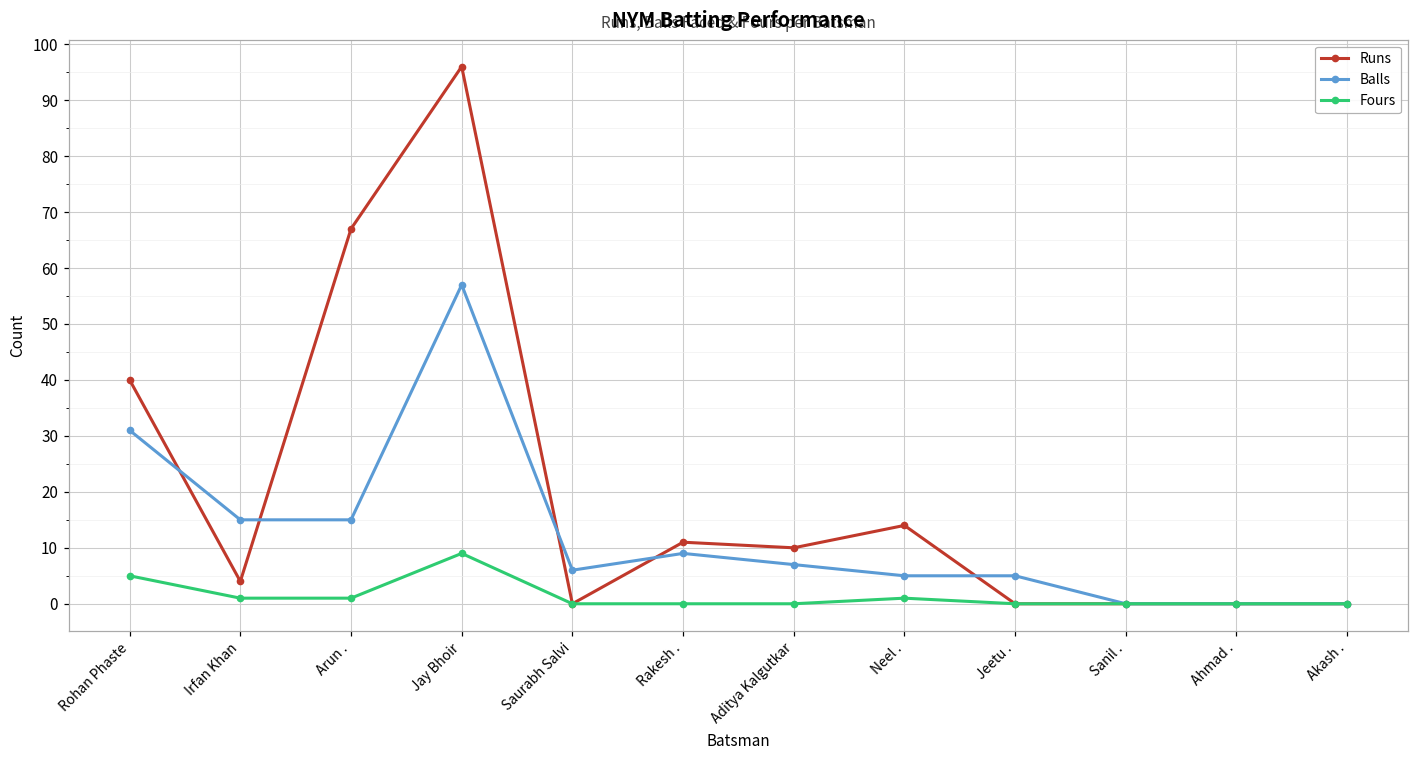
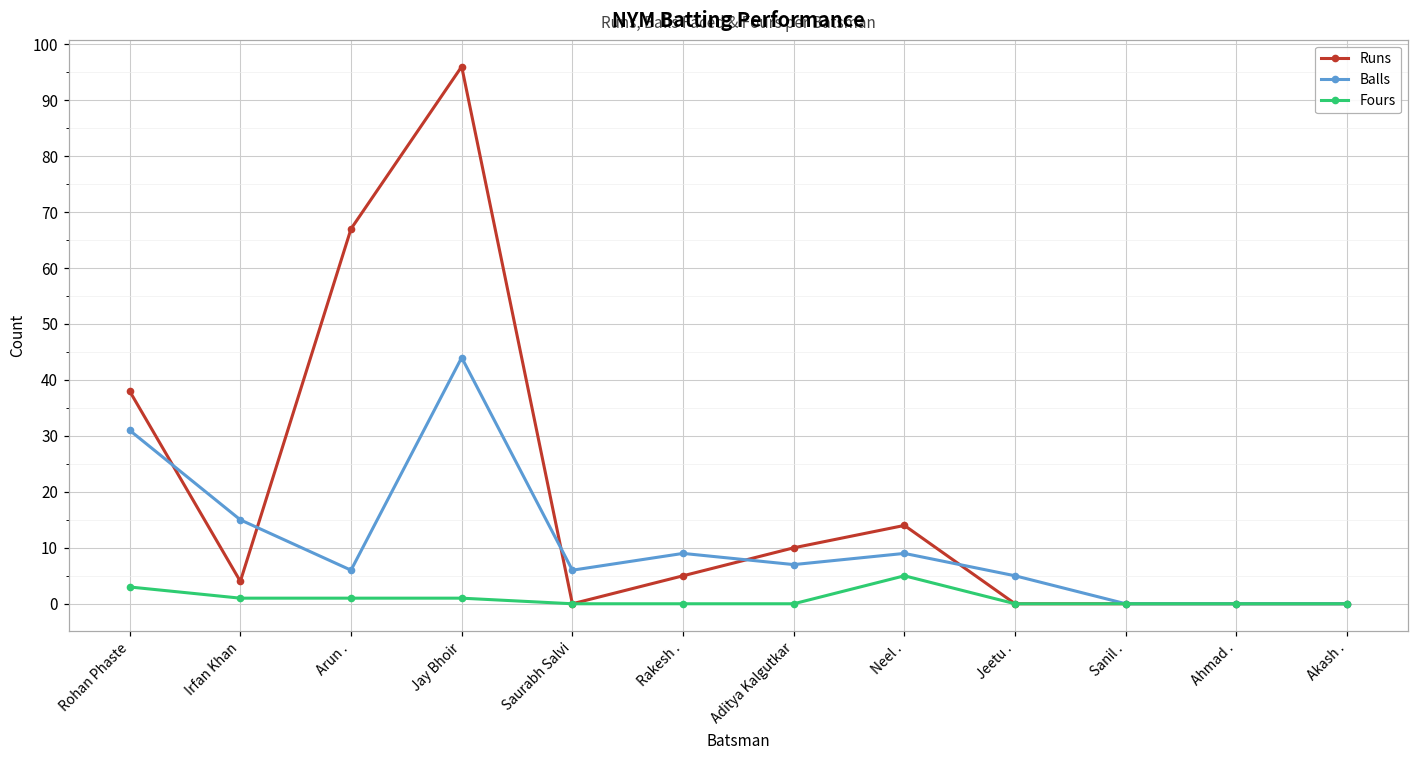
  {
    "Runs": {
-     "Rohan Phaste": 40,
+     "Rohan Phaste": 38,
      "Irfan Khan": 4,
      "Arun .": 67,
      "Jay Bhoir": 96,
-     "Rakesh .": 11,
+     "Rakesh .": 5,
      "Aditya Kalgutkar": 10,
      "Neel .": 14
    },
    "Balls": {
      "Rohan Phaste": 31,
      "Irfan Khan": 15,
-     "Arun .": 15,
-     "Jay Bhoir": 57,
+     "Arun .": 6,
+     "Jay Bhoir": 44,
      "Saurabh Salvi": 6,
      "Rakesh .": 9,
      "Aditya Kalgutkar": 7,
-     "Neel .": 5,
+     "Neel .": 9,
      "Jeetu .": 5
    },
    "Fours": {
-     "Rohan Phaste": 5,
+     "Rohan Phaste": 3,
      "Irfan Khan": 1,
      "Arun .": 1,
-     "Jay Bhoir": 9,
+     "Jay Bhoir": 1,
      "Rakesh .": 0,
      "Aditya Kalgutkar": 0,
-     "Neel .": 1
+     "Neel .": 5
    }
  }
